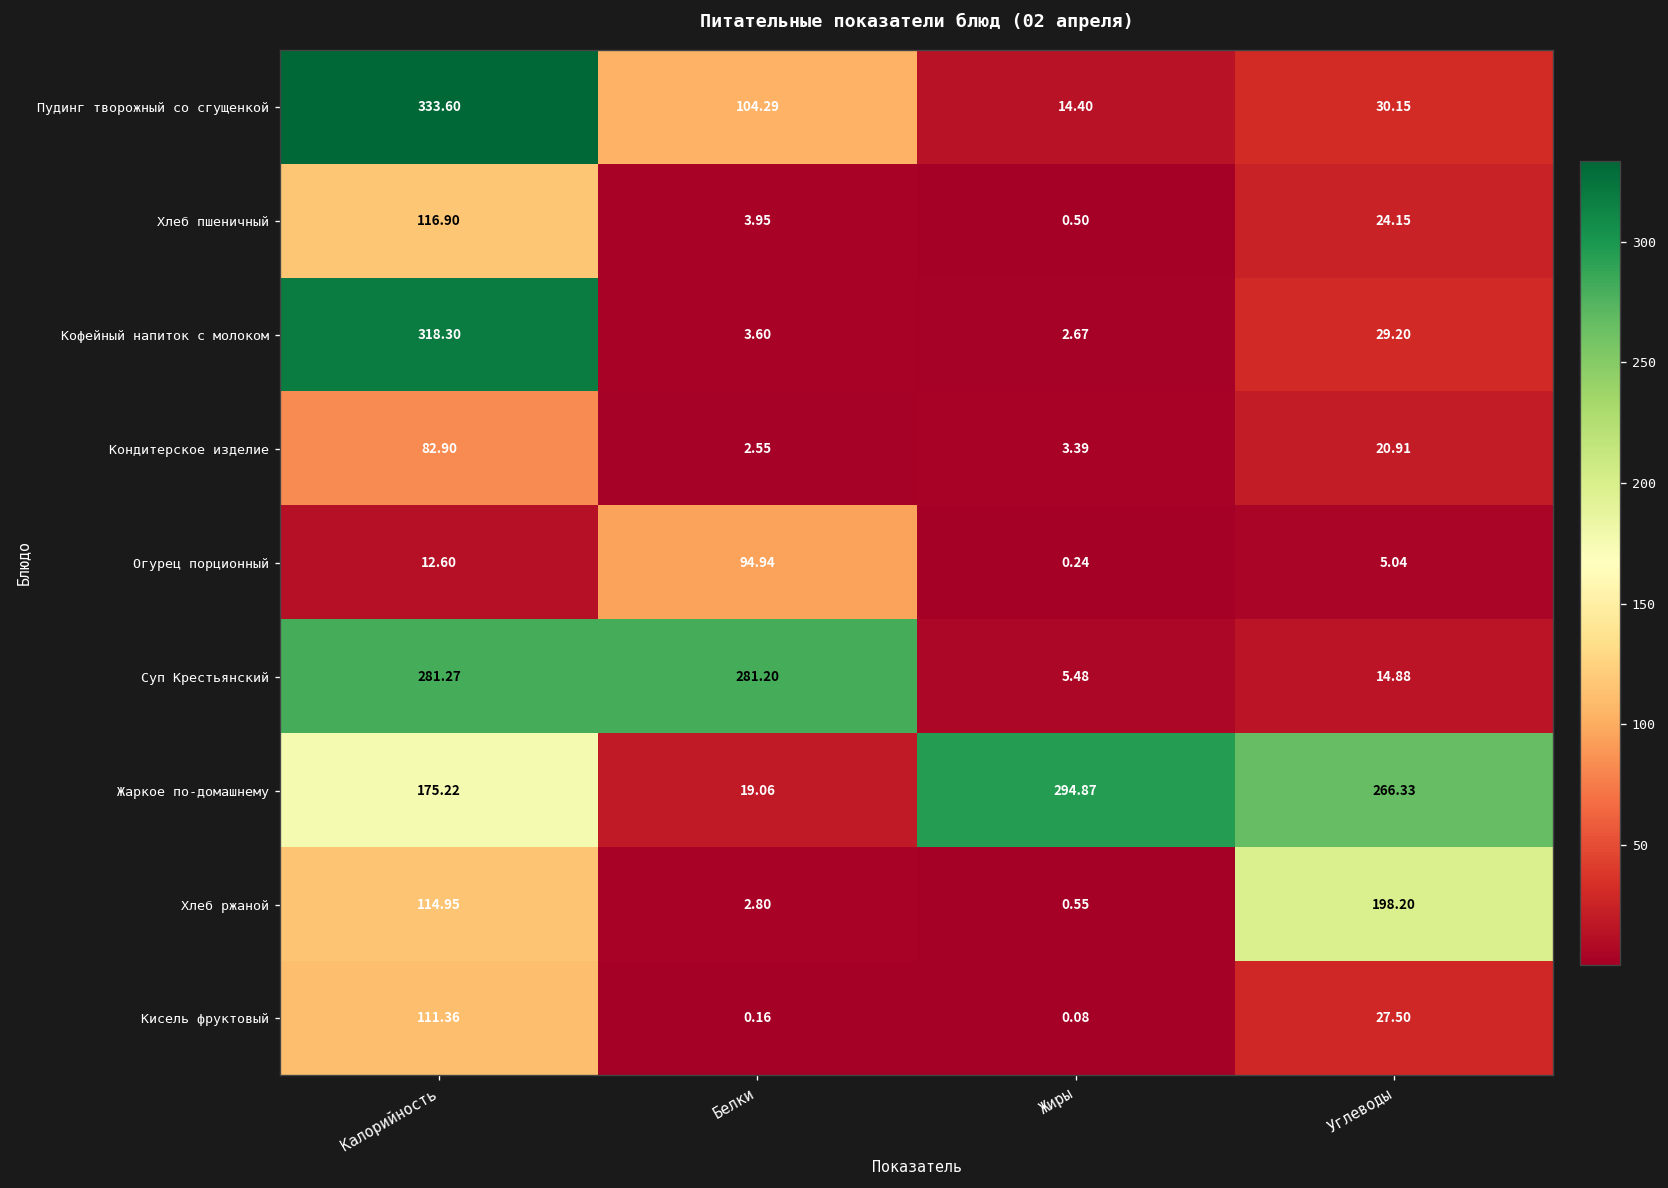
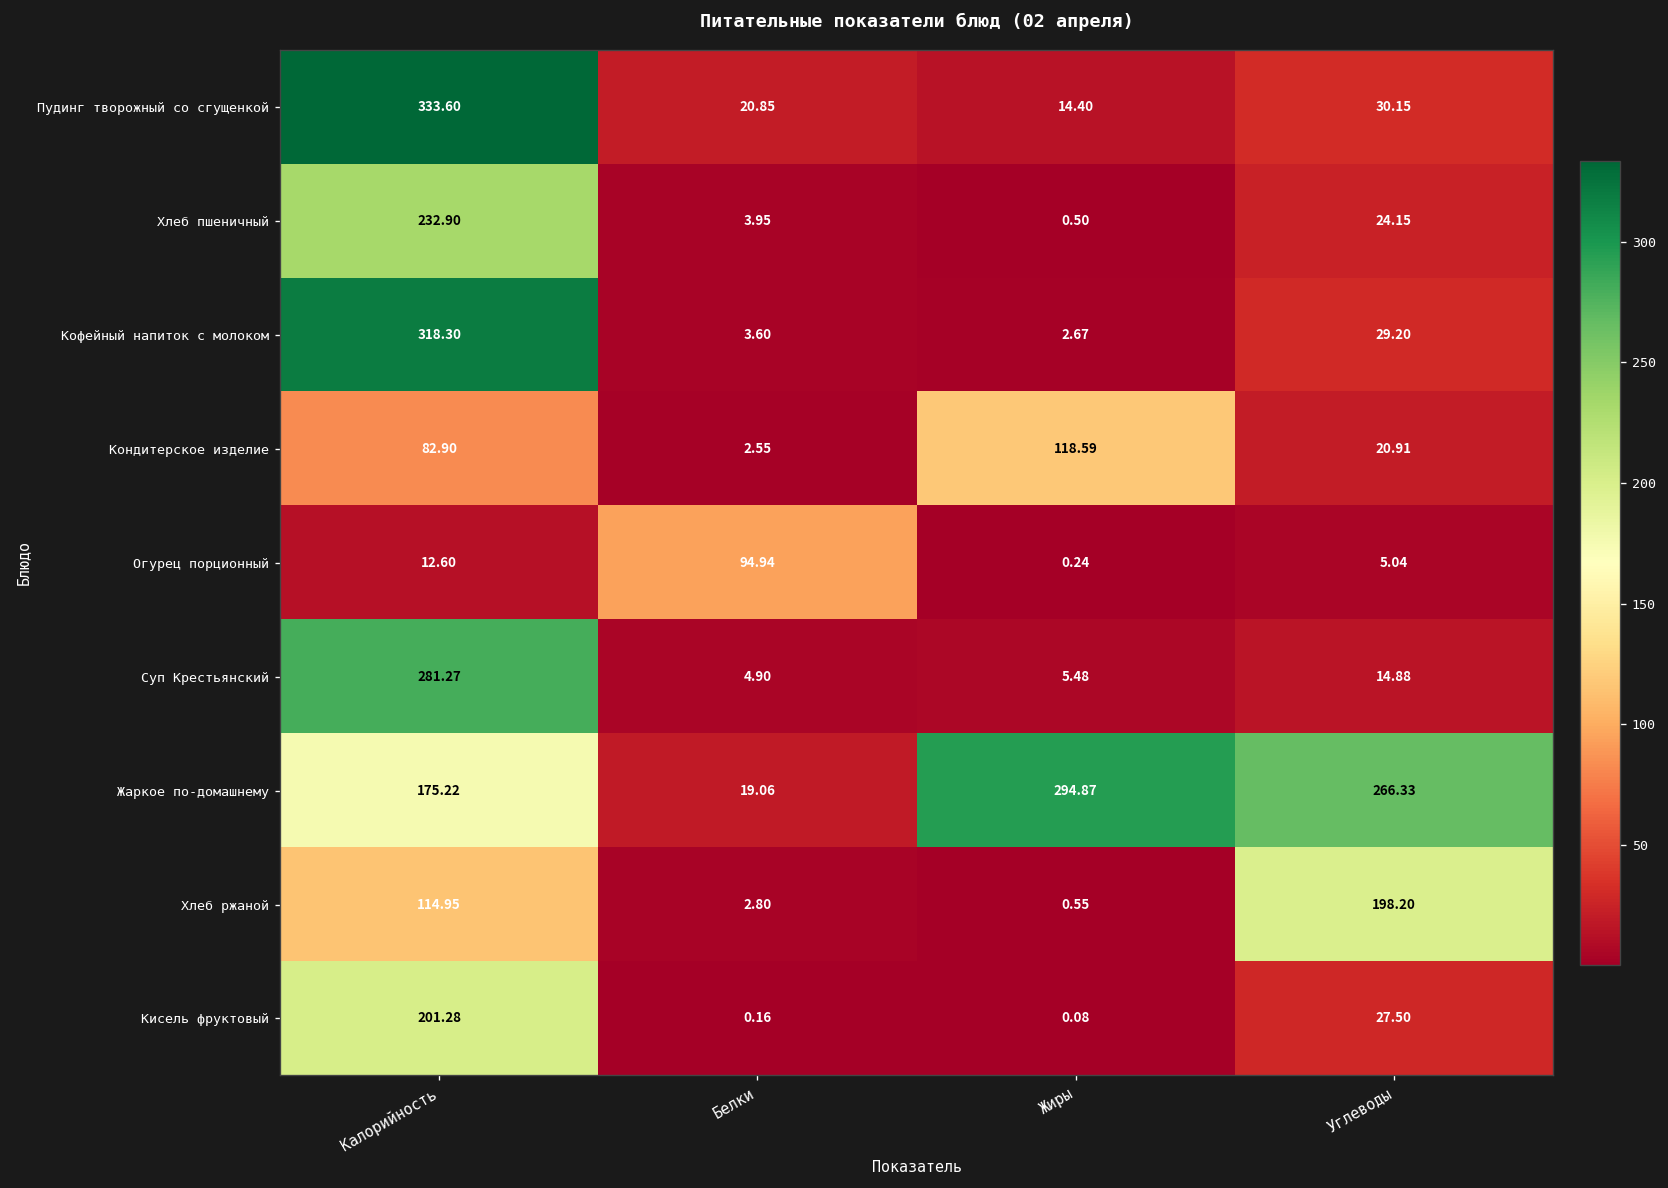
  {
    "Пудинг творожный со сгущенкой": {
      "Калорийность": 333.60,
-     "Белки": 104.29,
+     "Белки": 20.85,
      "Жиры": 14.40,
      "Углеводы": 30.15
    },
    "Хлеб пшеничный": {
-     "Калорийность": 116.90,
+     "Калорийность": 232.90,
      "Белки": 3.95,
      "Жиры": 0.50,
      "Углеводы": 24.15
    },
    "Кофейный напиток с молоком": {
      "Калорийность": 318.30,
      "Белки": 3.60,
      "Жиры": 2.67,
      "Углеводы": 29.20
    },
    "Кондитерское изделие": {
      "Калорийность": 82.90,
      "Белки": 2.55,
-     "Жиры": 3.39,
+     "Жиры": 118.59,
      "Углеводы": 20.91
    },
    "Огурец порционный": {
      "Калорийность": 12.60,
      "Белки": 94.94,
      "Жиры": 0.24,
      "Углеводы": 5.04
    },
    "Суп Крестьянский": {
      "Калорийность": 281.27,
-     "Белки": 281.20,
+     "Белки": 4.90,
      "Жиры": 5.48,
      "Углеводы": 14.88
    },
    "Жаркое по-домашнему": {
      "Калорийность": 175.22,
      "Белки": 19.06,
      "Жиры": 294.87,
      "Углеводы": 266.33
    },
    "Хлеб ржаной": {
      "Калорийность": 114.95,
      "Белки": 2.80,
      "Жиры": 0.55,
      "Углеводы": 198.20
    },
    "Кисель фруктовый": {
-     "Калорийность": 111.36,
+     "Калорийность": 201.28,
      "Белки": 0.16,
      "Жиры": 0.08,
      "Углеводы": 27.50
    }
  }
